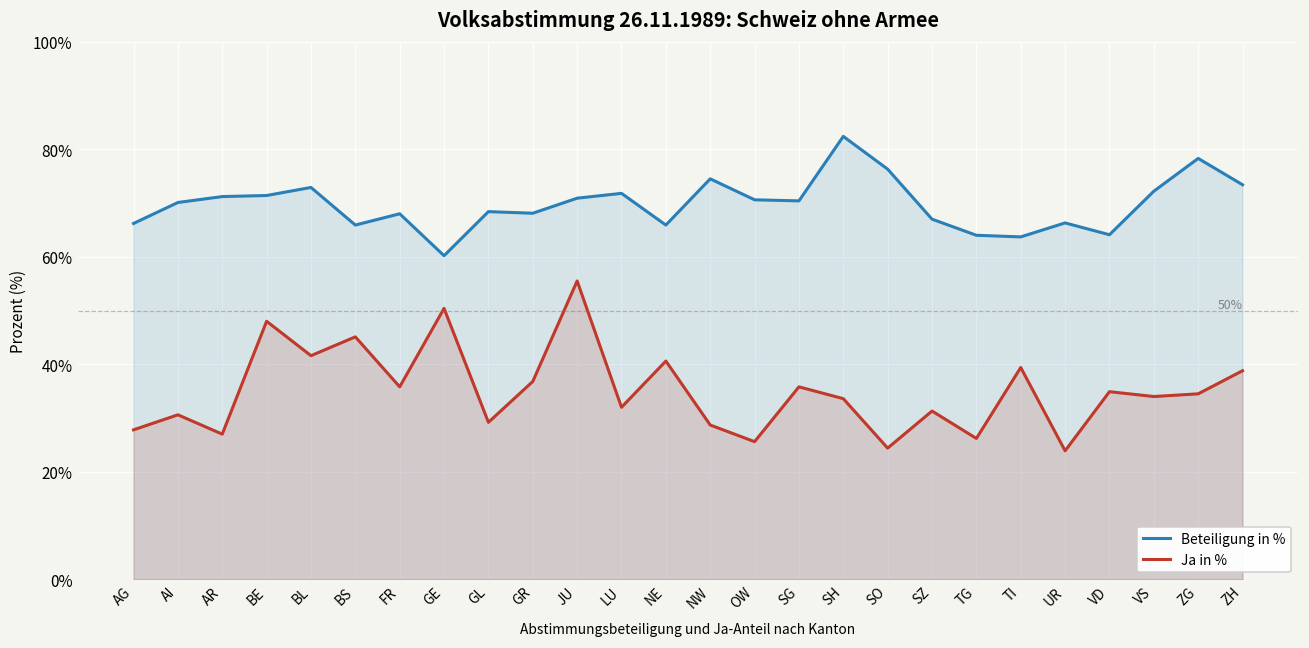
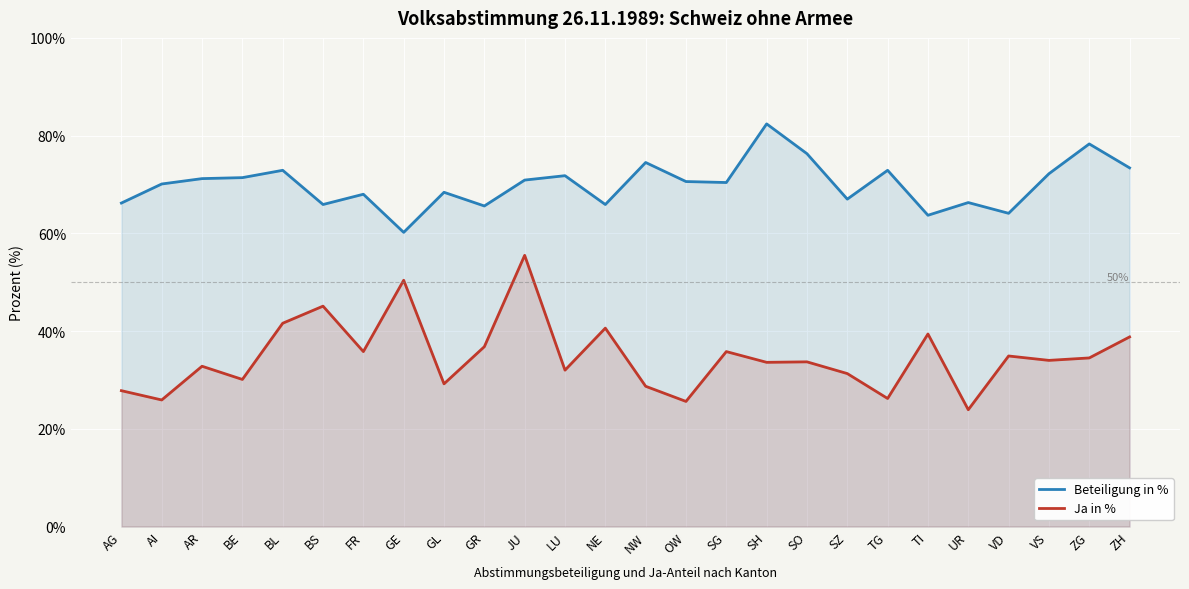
  {
    "Beteiligung in %": {
      "AG": "66%",
      "AI": "70%",
      "AR": "71%",
      "BE": "71%",
      "BL": "73%",
      "BS": "66%",
      "FR": "68%",
      "GE": "60%",
      "GL": "68%",
-     "GR": "68%",
+     "GR": "66%",
      "JU": "71%",
      "LU": "72%",
      "NE": "66%",
      "NW": "75%",
      "OW": "71%",
      "SG": "70%",
      "SH": "82%",
      "SO": "76%",
      "SZ": "67%",
-     "TG": "64%",
+     "TG": "73%",
      "TI": "64%",
      "UR": "66%",
      "VD": "64%",
      "VS": "72%",
      "ZG": "78%",
      "ZH": "73%"
    },
    "Ja in %": {
      "AG": "28%",
-     "AI": "31%",
-     "AR": "27%",
-     "BE": "48%",
+     "AI": "26%",
+     "AR": "33%",
+     "BE": "30%",
      "BL": "42%",
      "BS": "45%",
      "FR": "36%",
      "GE": "50%",
      "GL": "29%",
      "GR": "37%",
      "JU": "56%",
      "LU": "32%",
      "NE": "41%",
      "NW": "29%",
      "OW": "26%",
      "SG": "36%",
      "SH": "34%",
-     "SO": "24%",
+     "SO": "34%",
      "SZ": "31%",
      "TG": "26%",
      "TI": "39%",
      "UR": "24%",
      "VD": "35%",
      "VS": "34%",
      "ZG": "35%",
      "ZH": "39%"
    }
  }
